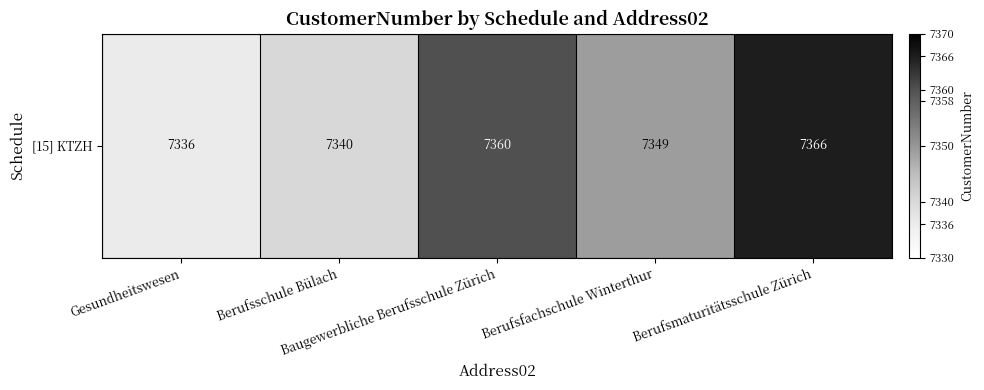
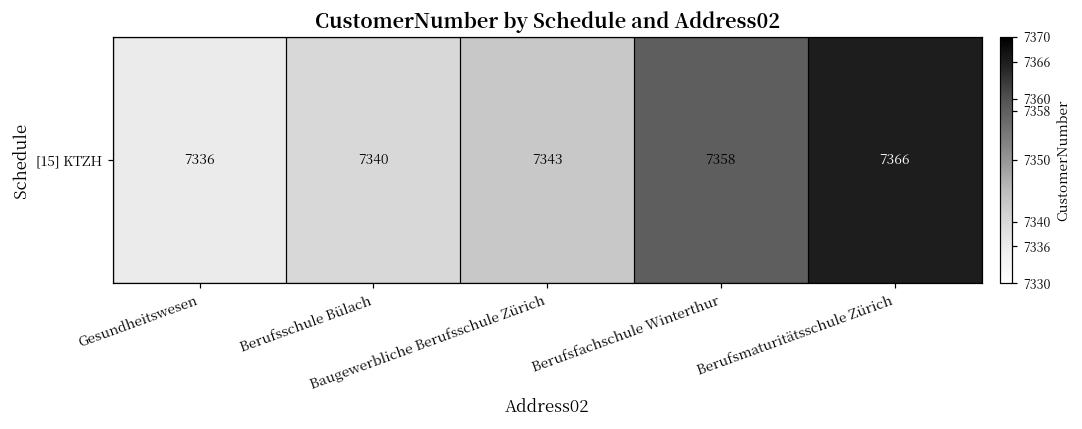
  {
    "[15] KTZH": {
      "Gesundheitswesen": 7336,
      "Berufsschule Bülach": 7340,
-     "Baugewerbliche Berufsschule Zürich": 7360,
-     "Berufsfachschule Winterthur": 7349,
+     "Baugewerbliche Berufsschule Zürich": 7343,
+     "Berufsfachschule Winterthur": 7358,
      "Berufsmaturitätsschule Zürich": 7366
    }
  }
